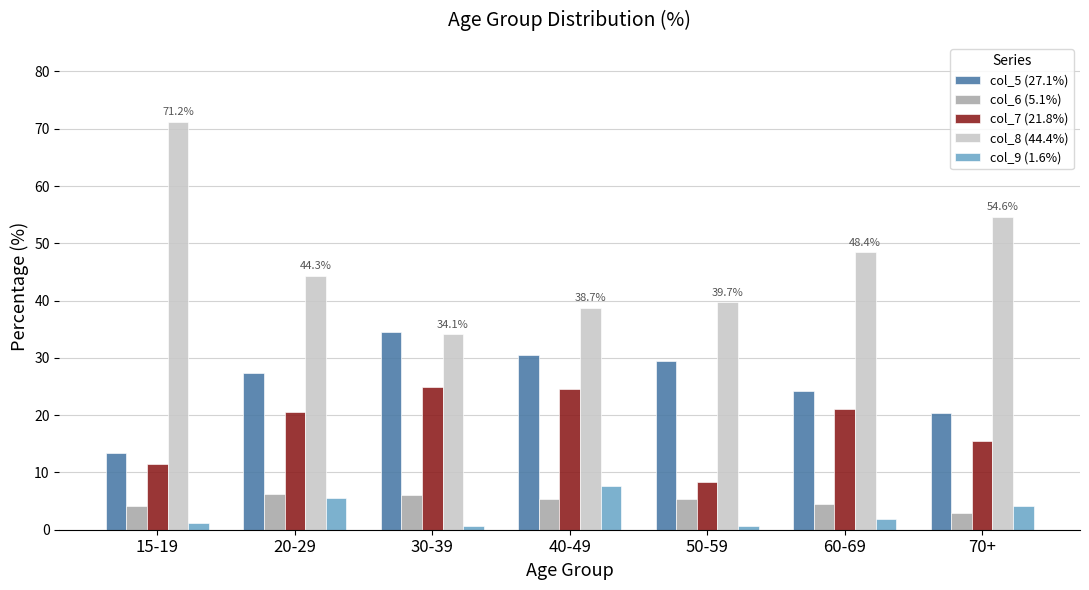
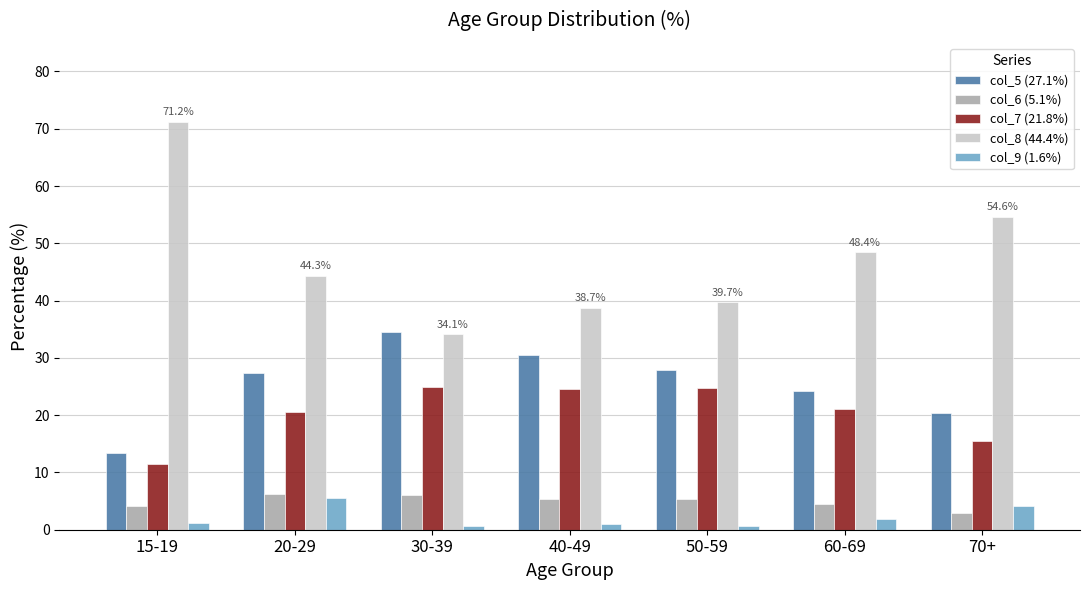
  {
    "col_5 (27.1%)": {
      "15-19": 13,
      "20-29": 27,
      "30-39": 35,
      "40-49": 31,
-     "50-59": 29,
+     "50-59": 28,
      "60-69": 24,
      "70+": 20
    },
    "col_7 (21.8%)": {
      "15-19": 12,
      "20-29": 21,
      "30-39": 25,
      "40-49": 25,
-     "50-59": 8,
+     "50-59": 25,
      "60-69": 21,
      "70+": 16
    },
    "col_9 (1.6%)": {
      "15-19": 1,
      "20-29": 6,
      "30-39": 1,
-     "40-49": 8,
+     "40-49": 1,
      "50-59": 1,
      "60-69": 2,
      "70+": 4
    }
  }
